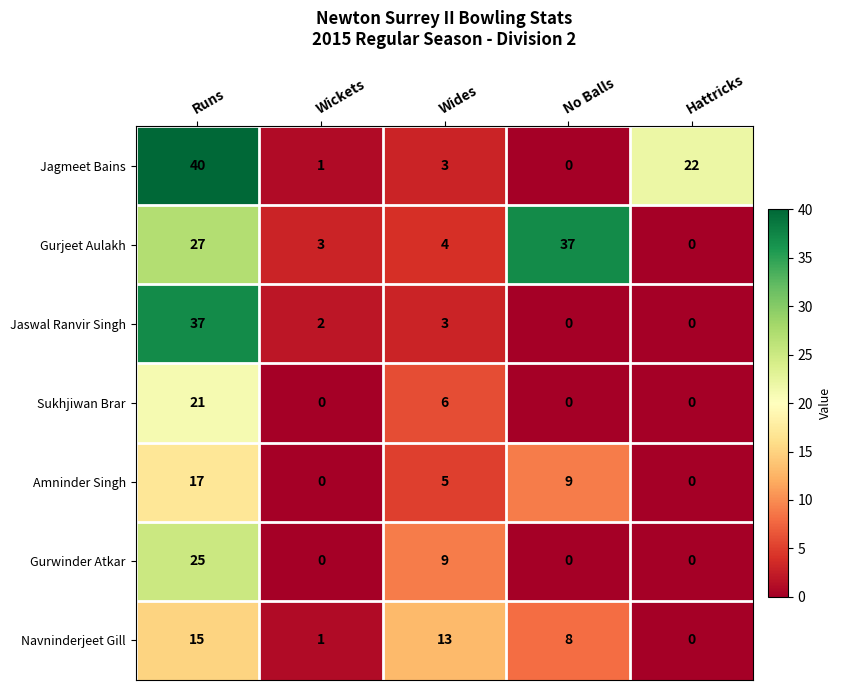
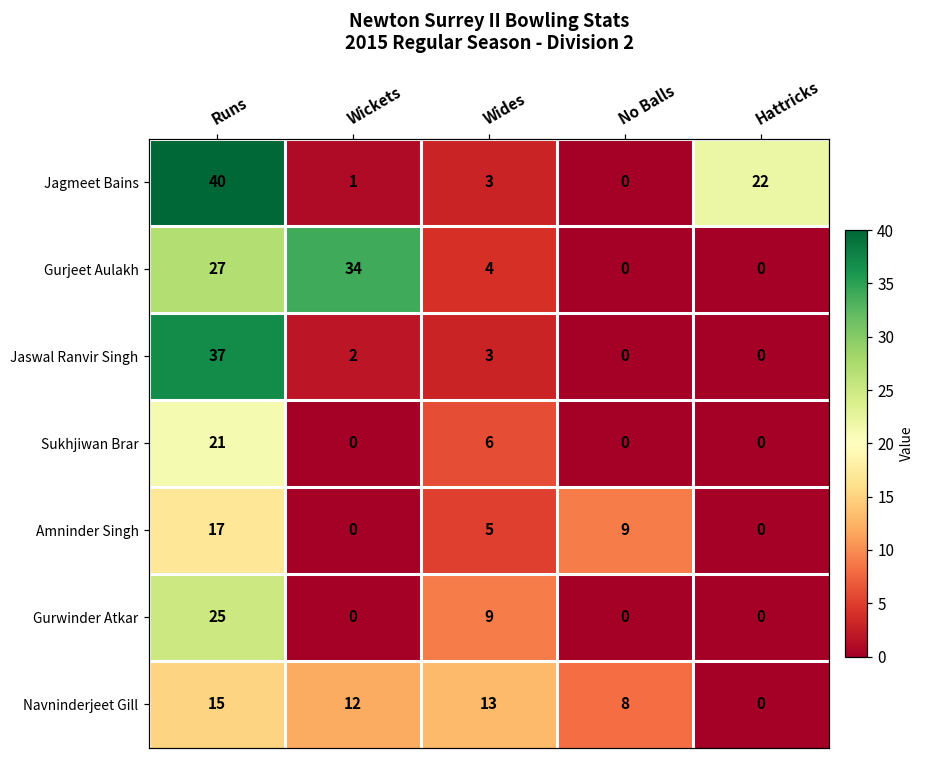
  {
    "Jagmeet Bains": {
      "Runs": 40,
      "Wickets": 1,
      "Wides": 3,
      "No Balls": 0,
      "Hattricks": 22
    },
    "Gurjeet Aulakh": {
      "Runs": 27,
-     "Wickets": 3,
+     "Wickets": 34,
      "Wides": 4,
-     "No Balls": 37,
+     "No Balls": 0,
      "Hattricks": 0
    },
    "Jaswal Ranvir Singh": {
      "Runs": 37,
      "Wickets": 2,
      "Wides": 3,
      "No Balls": 0,
      "Hattricks": 0
    },
    "Sukhjiwan Brar": {
      "Runs": 21,
      "Wickets": 0,
      "Wides": 6,
      "No Balls": 0,
      "Hattricks": 0
    },
    "Amninder Singh": {
      "Runs": 17,
      "Wickets": 0,
      "Wides": 5,
      "No Balls": 9,
      "Hattricks": 0
    },
    "Gurwinder Atkar": {
      "Runs": 25,
      "Wickets": 0,
      "Wides": 9,
      "No Balls": 0,
      "Hattricks": 0
    },
    "Navninderjeet Gill": {
      "Runs": 15,
-     "Wickets": 1,
+     "Wickets": 12,
      "Wides": 13,
      "No Balls": 8,
      "Hattricks": 0
    }
  }
